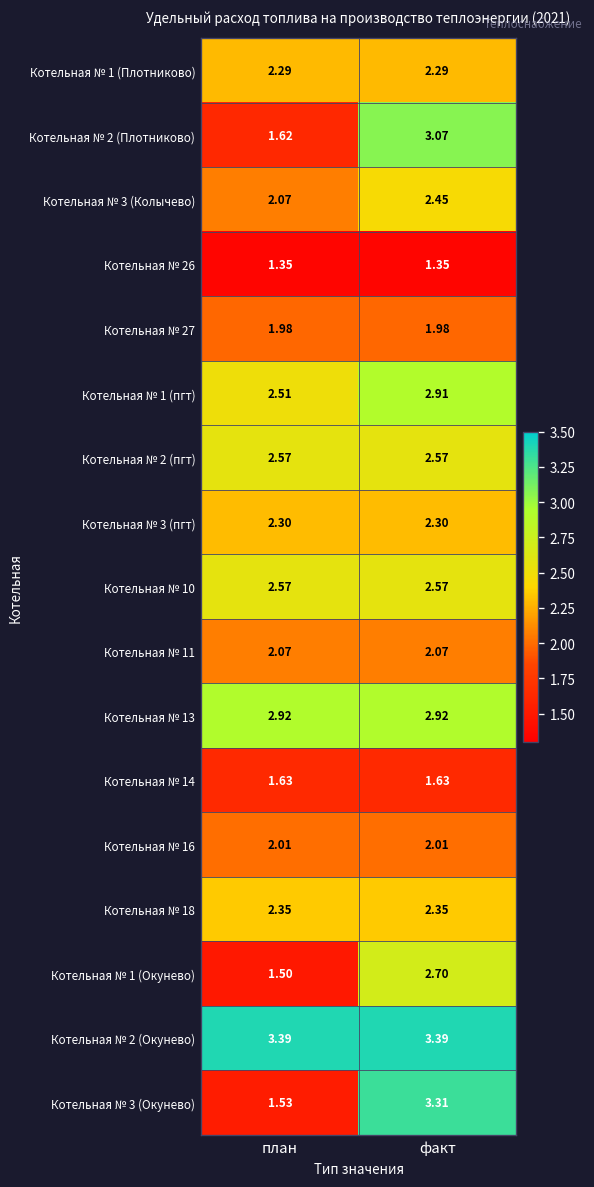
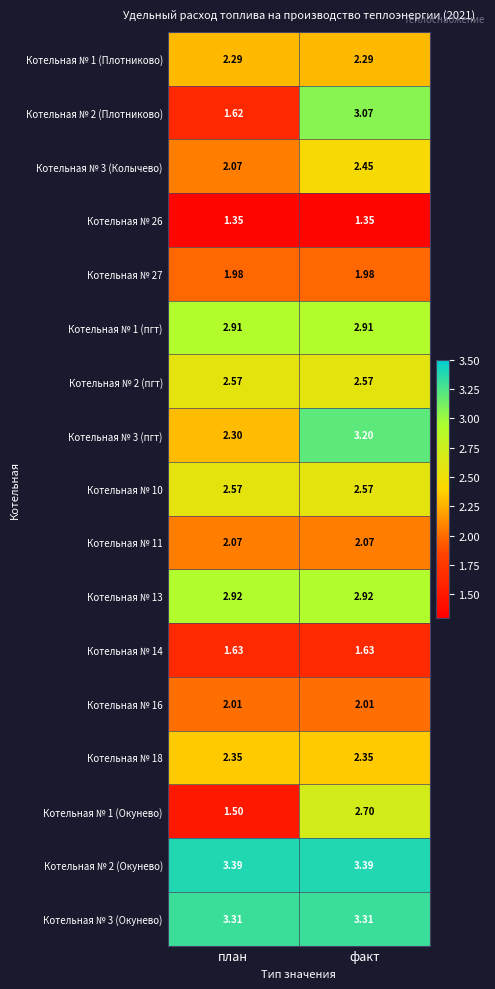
  {
    "Котельная № 1 (Плотниково)": {
      "план": 2.29,
      "факт": 2.29
    },
    "Котельная № 2 (Плотниково)": {
      "план": 1.62,
      "факт": 3.07
    },
    "Котельная № 3 (Колычево)": {
      "план": 2.07,
      "факт": 2.45
    },
    "Котельная № 26": {
      "план": 1.35,
      "факт": 1.35
    },
    "Котельная № 27": {
      "план": 1.98,
      "факт": 1.98
    },
    "Котельная № 1 (пгт)": {
-     "план": 2.51,
+     "план": 2.91,
      "факт": 2.91
    },
    "Котельная № 2 (пгт)": {
      "план": 2.57,
      "факт": 2.57
    },
    "Котельная № 3 (пгт)": {
      "план": 2.30,
-     "факт": 2.30
+     "факт": 3.20
    },
    "Котельная № 10": {
      "план": 2.57,
      "факт": 2.57
    },
    "Котельная № 11": {
      "план": 2.07,
      "факт": 2.07
    },
    "Котельная № 13": {
      "план": 2.92,
      "факт": 2.92
    },
    "Котельная № 14": {
      "план": 1.63,
      "факт": 1.63
    },
    "Котельная № 16": {
      "план": 2.01,
      "факт": 2.01
    },
    "Котельная № 18": {
      "план": 2.35,
      "факт": 2.35
    },
    "Котельная № 1 (Окунево)": {
      "план": 1.50,
      "факт": 2.70
    },
    "Котельная № 2 (Окунево)": {
      "план": 3.39,
      "факт": 3.39
    },
    "Котельная № 3 (Окунево)": {
-     "план": 1.53,
+     "план": 3.31,
      "факт": 3.31
    }
  }
